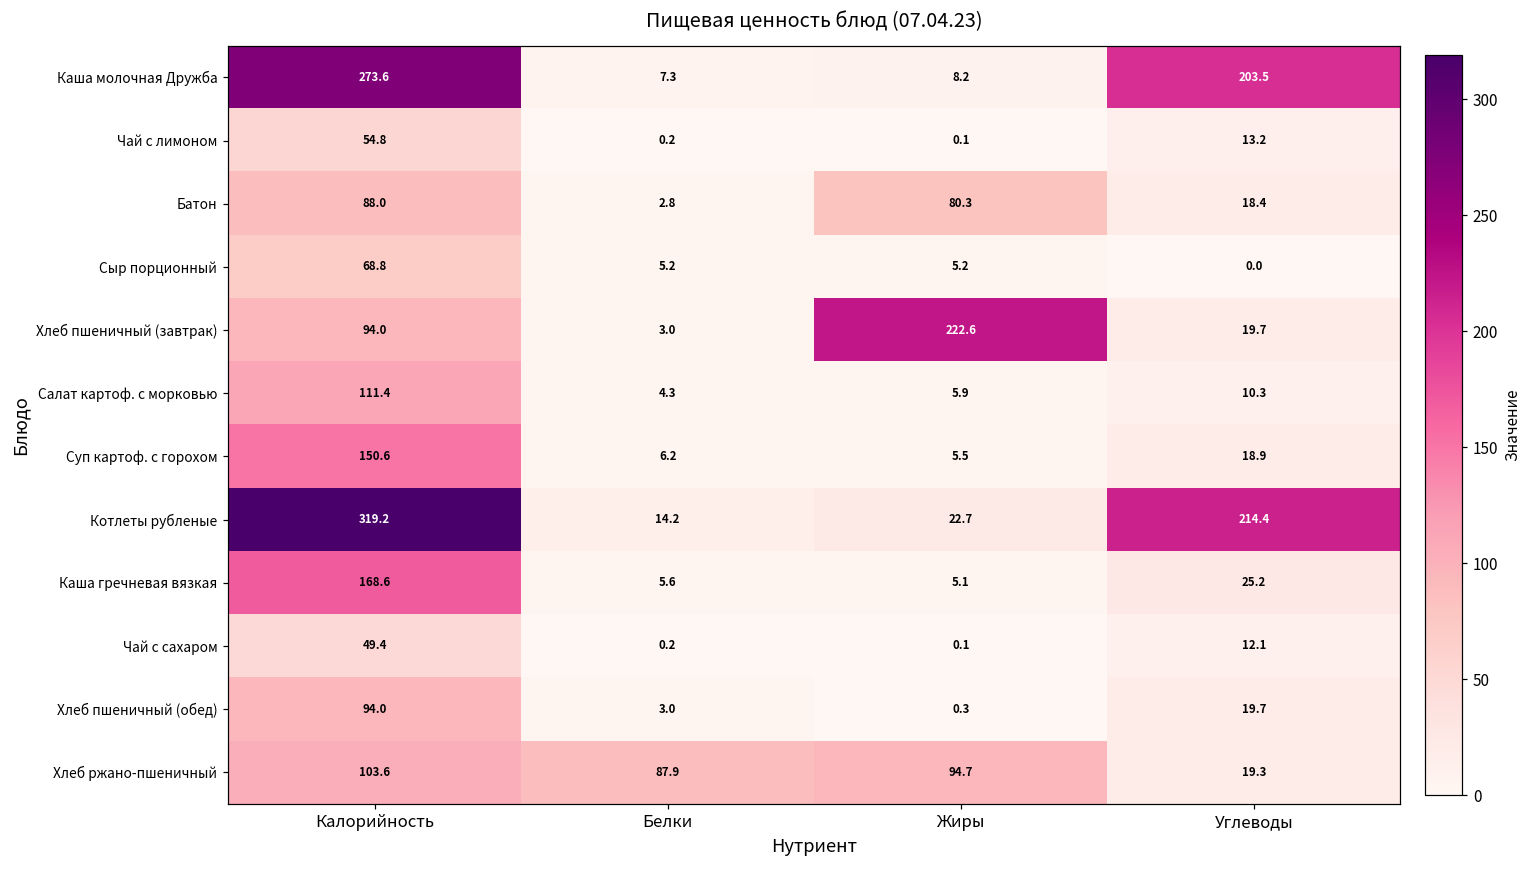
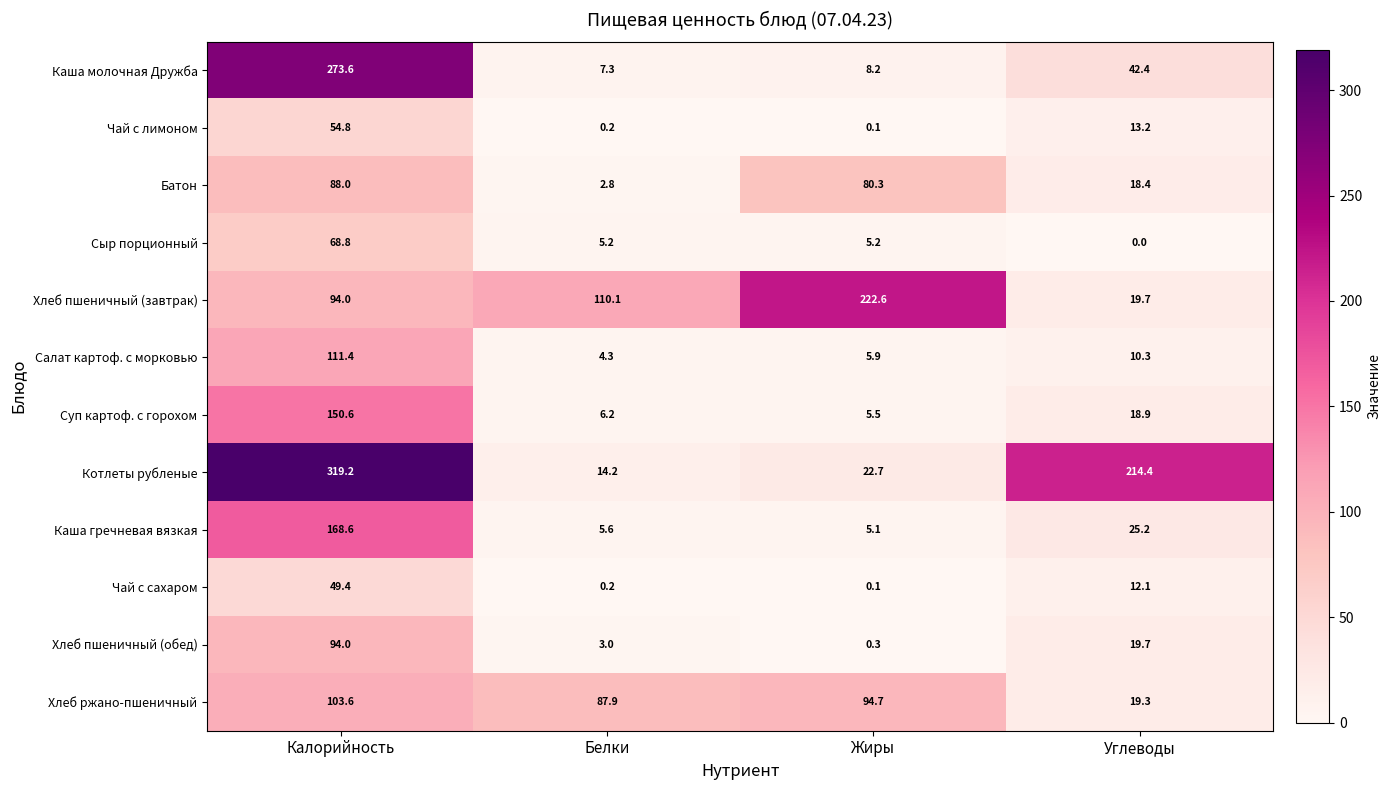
  {
    "Каша молочная Дружба": {
      "Калорийность": 273.6,
      "Белки": 7.3,
      "Жиры": 8.2,
-     "Углеводы": 203.5
+     "Углеводы": 42.4
    },
    "Чай с лимоном": {
      "Калорийность": 54.8,
      "Белки": 0.2,
      "Жиры": 0.1,
      "Углеводы": 13.2
    },
    "Батон": {
      "Калорийность": 88.0,
      "Белки": 2.8,
      "Жиры": 80.3,
      "Углеводы": 18.4
    },
    "Сыр порционный": {
      "Калорийность": 68.8,
      "Белки": 5.2,
      "Жиры": 5.2,
      "Углеводы": 0.0
    },
    "Хлеб пшеничный (завтрак)": {
      "Калорийность": 94.0,
-     "Белки": 3.0,
+     "Белки": 110.1,
      "Жиры": 222.6,
      "Углеводы": 19.7
    },
    "Салат картоф. с морковью": {
      "Калорийность": 111.4,
      "Белки": 4.3,
      "Жиры": 5.9,
      "Углеводы": 10.3
    },
    "Суп картоф. с горохом": {
      "Калорийность": 150.6,
      "Белки": 6.2,
      "Жиры": 5.5,
      "Углеводы": 18.9
    },
    "Котлеты рубленые": {
      "Калорийность": 319.2,
      "Белки": 14.2,
      "Жиры": 22.7,
      "Углеводы": 214.4
    },
    "Каша гречневая вязкая": {
      "Калорийность": 168.6,
      "Белки": 5.6,
      "Жиры": 5.1,
      "Углеводы": 25.2
    },
    "Чай с сахаром": {
      "Калорийность": 49.4,
      "Белки": 0.2,
      "Жиры": 0.1,
      "Углеводы": 12.1
    },
    "Хлеб пшеничный (обед)": {
      "Калорийность": 94.0,
      "Белки": 3.0,
      "Жиры": 0.3,
      "Углеводы": 19.7
    },
    "Хлеб ржано-пшеничный": {
      "Калорийность": 103.6,
      "Белки": 87.9,
      "Жиры": 94.7,
      "Углеводы": 19.3
    }
  }
